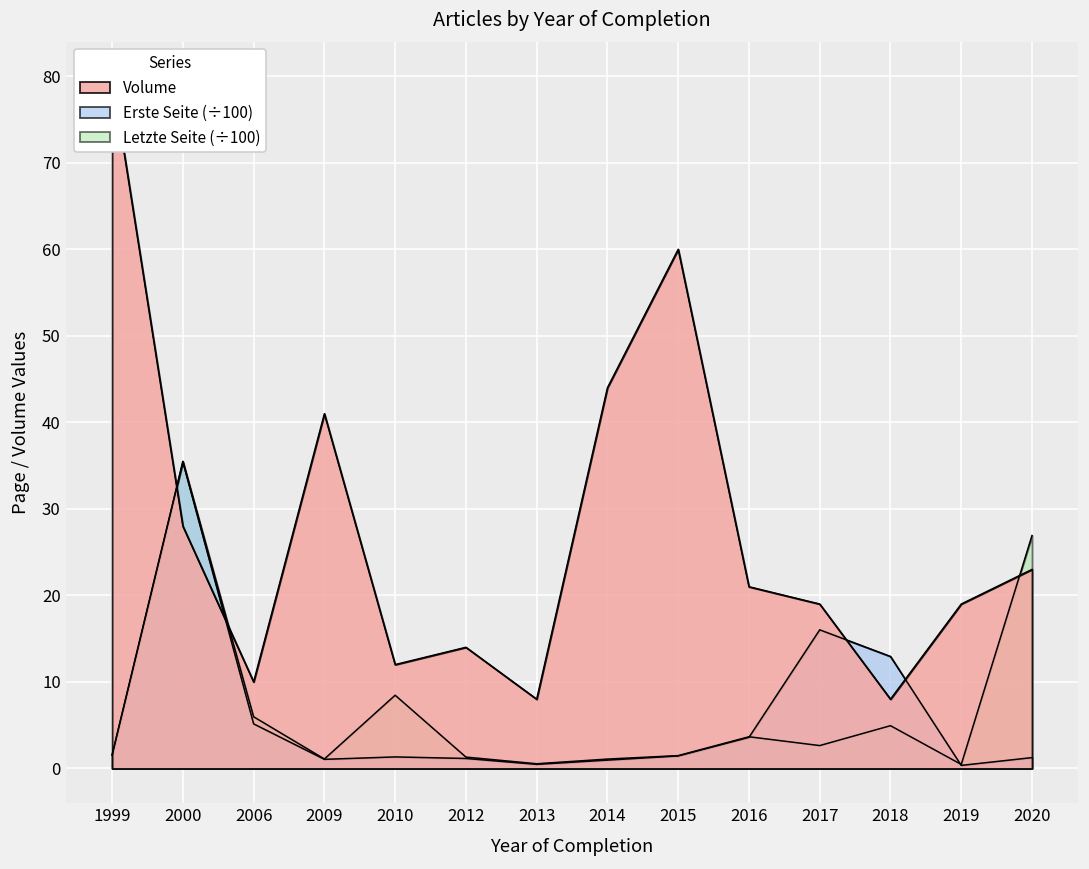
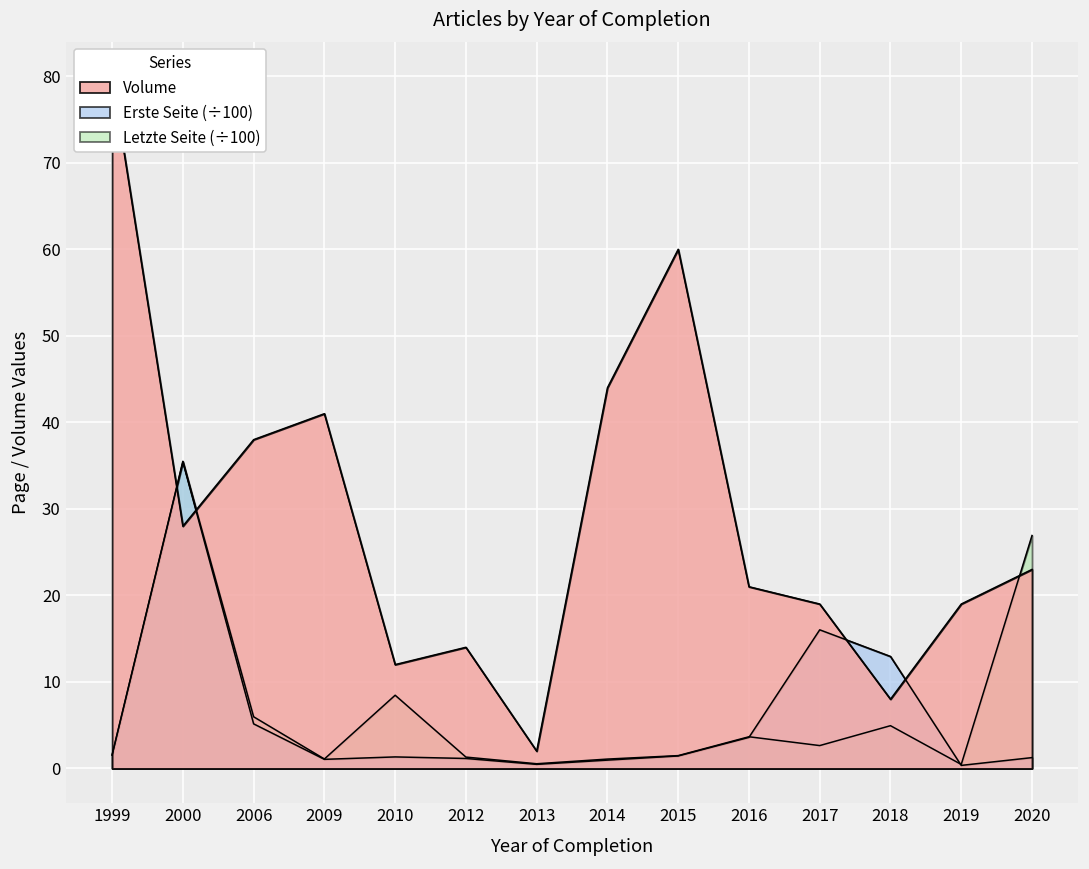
  {
    "Volume": {
      "2000": 28,
-     "2006": 10,
+     "2006": 38,
      "2009": 41,
      "2010": 12,
      "2012": 14,
-     "2013": 8,
+     "2013": 2,
      "2014": 44,
      "2015": 60,
      "2016": 21,
      "2017": 19,
      "2018": 8,
      "2019": 19,
      "2020": 23
    },
    "Erste Seite (÷100)": {
      "2006": 5,
      "2010": 1,
      "2017": 16,
      "2018": 13,
      "2020": 1
    },
    "Letzte Seite (÷100)": {
      "2006": 6,
      "2010": 8,
      "2017": 3,
      "2018": 5,
      "2020": 27
    }
  }
